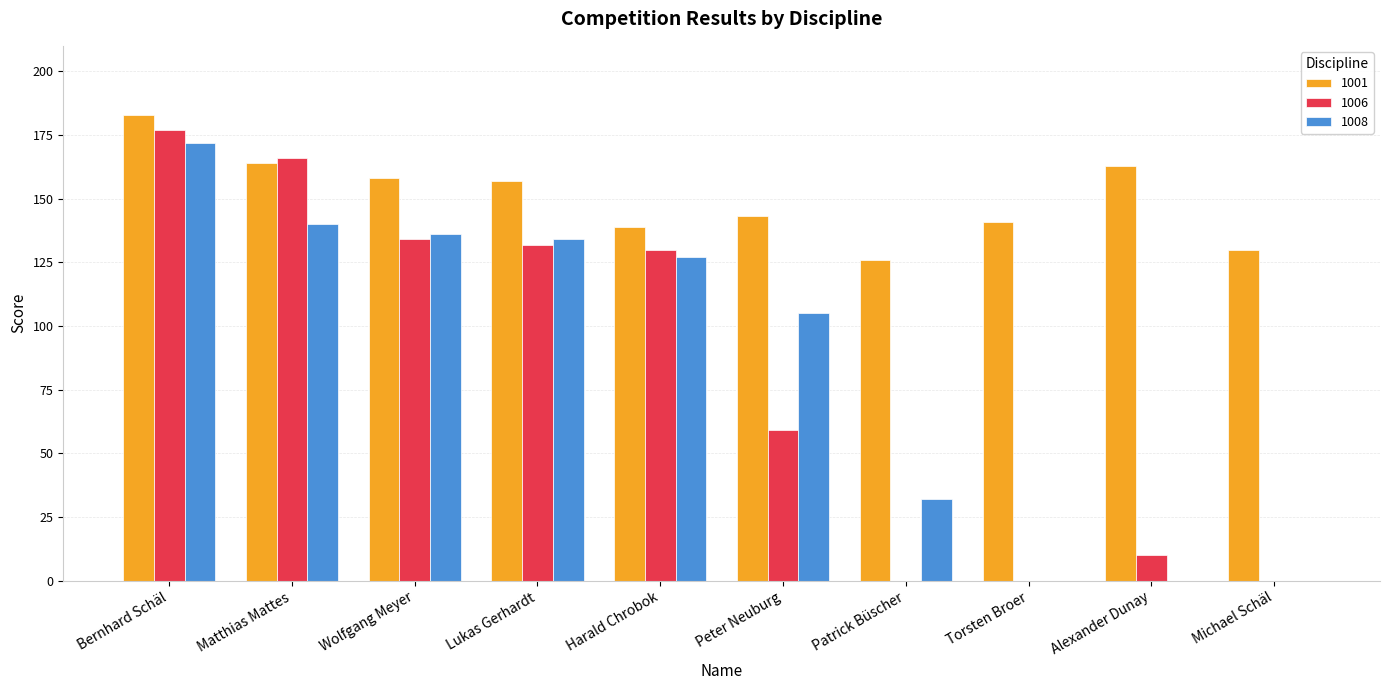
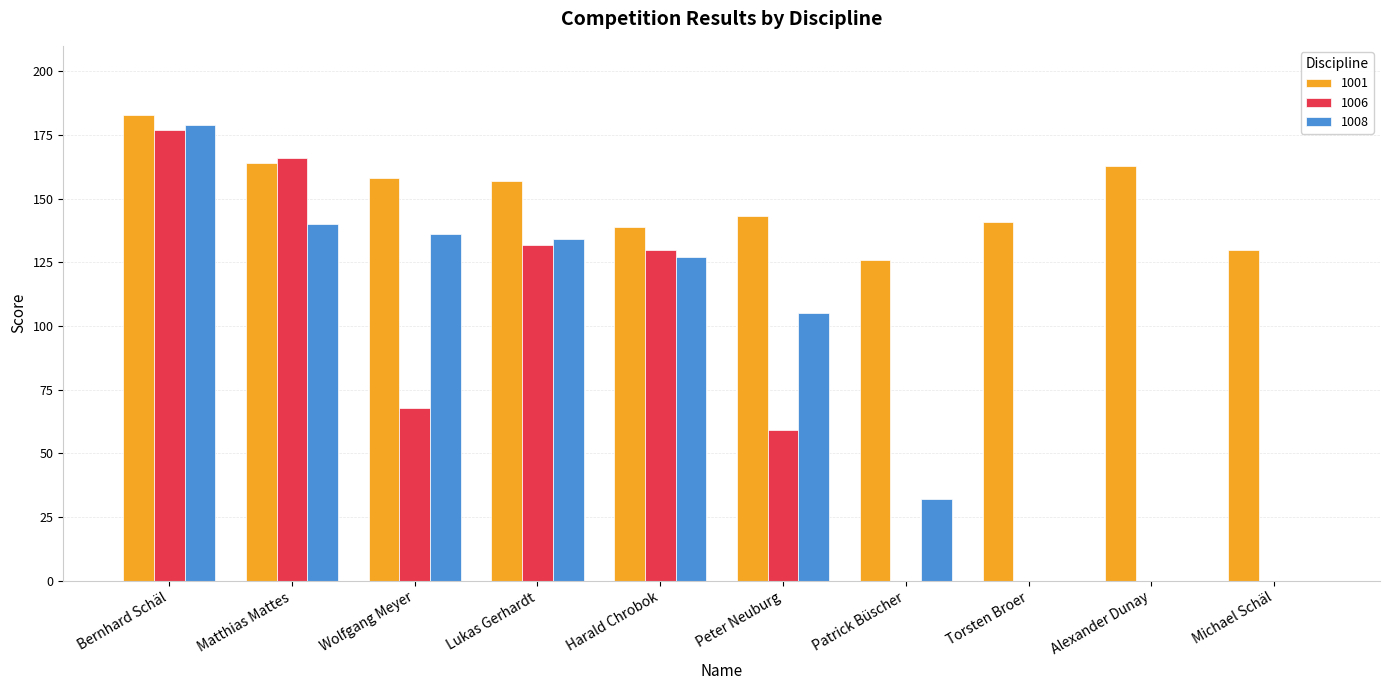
  {
    "1001": {
      "Bernhard Schäl": 183,
      "Matthias Mattes": 164,
      "Wolfgang Meyer": 158,
      "Lukas Gerhardt": 157,
      "Harald Chrobok": 139,
      "Peter Neuburg": 143,
      "Patrick Büscher": 126,
      "Torsten Broer": 141,
      "Alexander Dunay": 163,
      "Michael Schäl": 130
    },
    "1006": {
      "Bernhard Schäl": 177,
      "Matthias Mattes": 166,
-     "Wolfgang Meyer": 134,
+     "Wolfgang Meyer": 68,
      "Lukas Gerhardt": 132,
      "Harald Chrobok": 130,
      "Peter Neuburg": 59,
      "Patrick Büscher": 0,
      "Torsten Broer": 0,
-     "Alexander Dunay": 10,
+     "Alexander Dunay": 0,
      "Michael Schäl": 0
    },
    "1008": {
-     "Bernhard Schäl": 172,
+     "Bernhard Schäl": 179,
      "Matthias Mattes": 140,
      "Wolfgang Meyer": 136,
      "Lukas Gerhardt": 134,
      "Harald Chrobok": 127,
      "Peter Neuburg": 105,
      "Patrick Büscher": 32,
      "Torsten Broer": 0,
      "Alexander Dunay": 0,
      "Michael Schäl": 0
    }
  }
